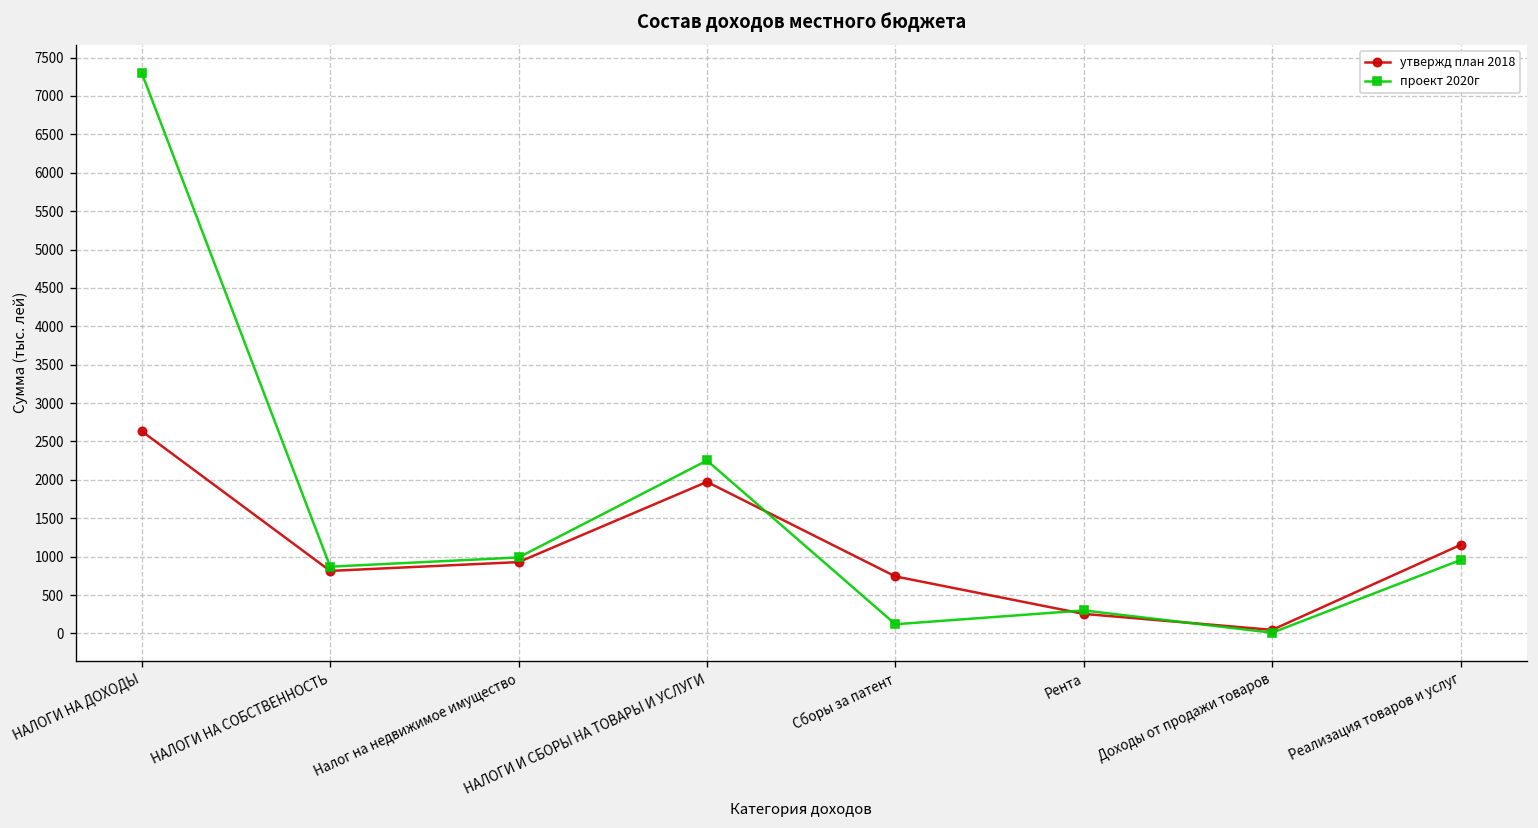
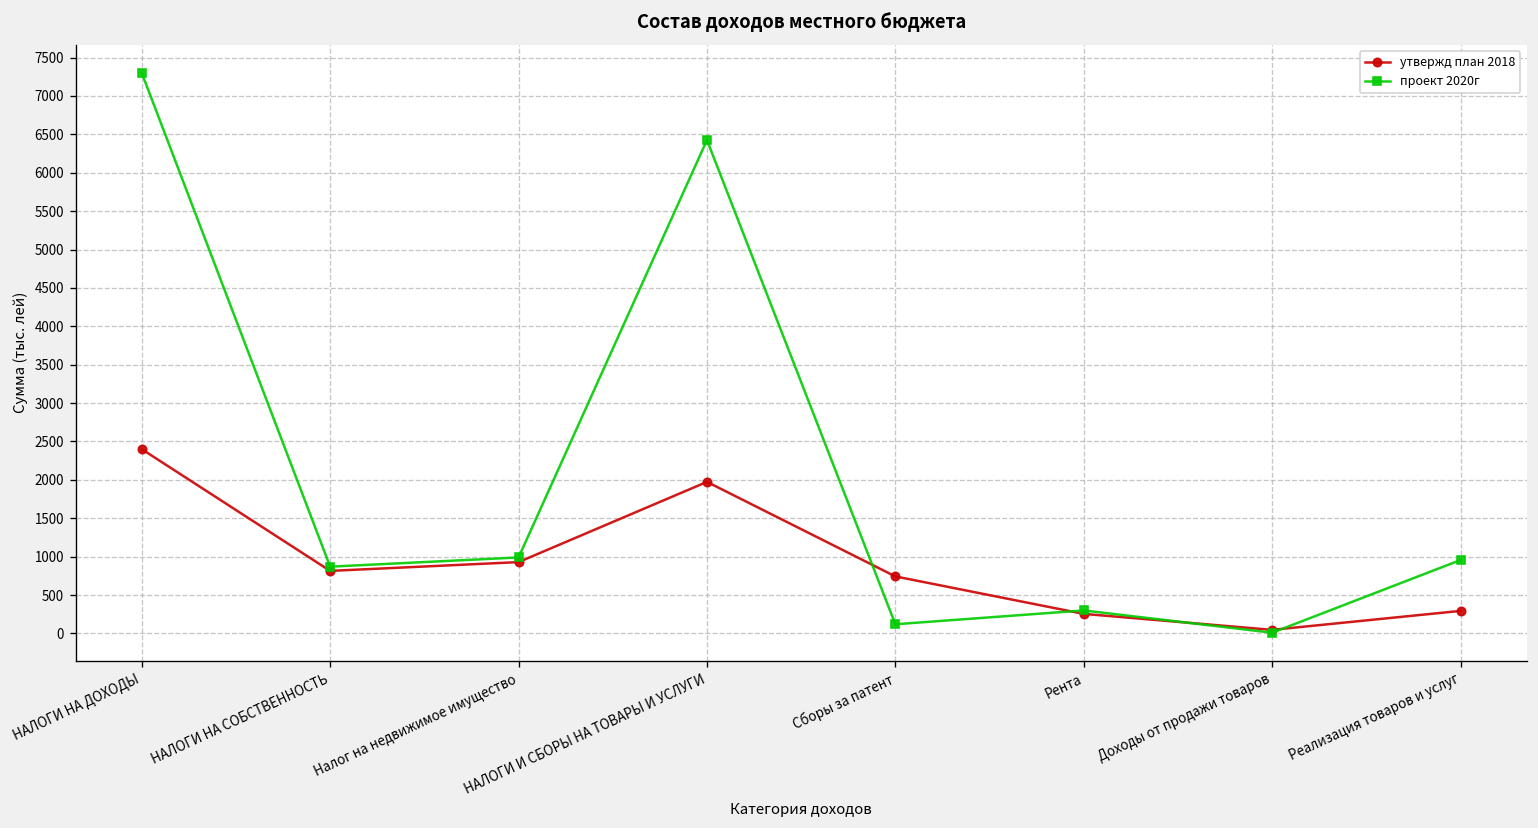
  {
    "утвержд план 2018": {
-     "НАЛОГИ НА ДОХОДЫ": 2600,
+     "НАЛОГИ НА ДОХОДЫ": 2400,
      "НАЛОГИ НА СОБСТВЕННОСТЬ": 800,
      "Налог на недвижимое имущество": 900,
      "НАЛОГИ И СБОРЫ НА ТОВАРЫ И УСЛУГИ": 2000,
      "Сборы за патент": 700,
      "Рента": 300,
-     "Реализация товаров и услуг": 1200
+     "Реализация товаров и услуг": 300
    },
    "проект 2020г": {
      "НАЛОГИ НА ДОХОДЫ": 7300,
      "НАЛОГИ НА СОБСТВЕННОСТЬ": 900,
      "Налог на недвижимое имущество": 1000,
-     "НАЛОГИ И СБОРЫ НА ТОВАРЫ И УСЛУГИ": 2300,
+     "НАЛОГИ И СБОРЫ НА ТОВАРЫ И УСЛУГИ": 6400,
      "Сборы за патент": 100,
      "Рента": 300,
      "Реализация товаров и услуг": 1000
    }
  }
